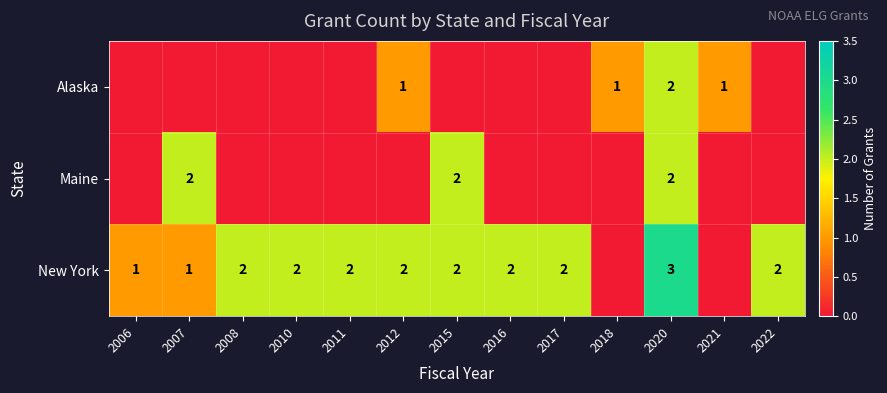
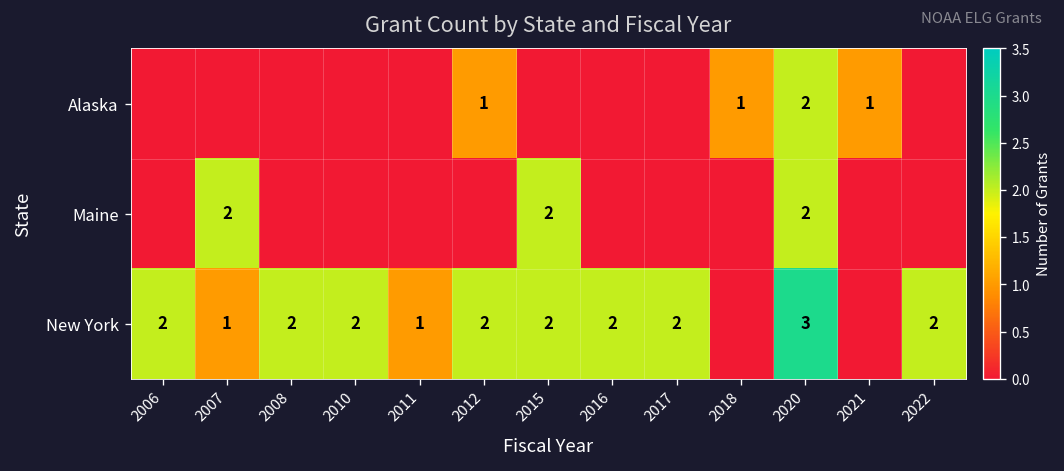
  {
    "Alaska": {
      "2012": 1,
      "2018": 1,
      "2020": 2,
      "2021": 1
    },
    "Maine": {
      "2007": 2,
      "2015": 2,
      "2020": 2
    },
    "New York": {
-     "2006": 1,
+     "2006": 2,
      "2007": 1,
      "2008": 2,
      "2010": 2,
-     "2011": 2,
+     "2011": 1,
      "2012": 2,
      "2015": 2,
      "2016": 2,
      "2017": 2,
      "2020": 3,
      "2022": 2
    }
  }
